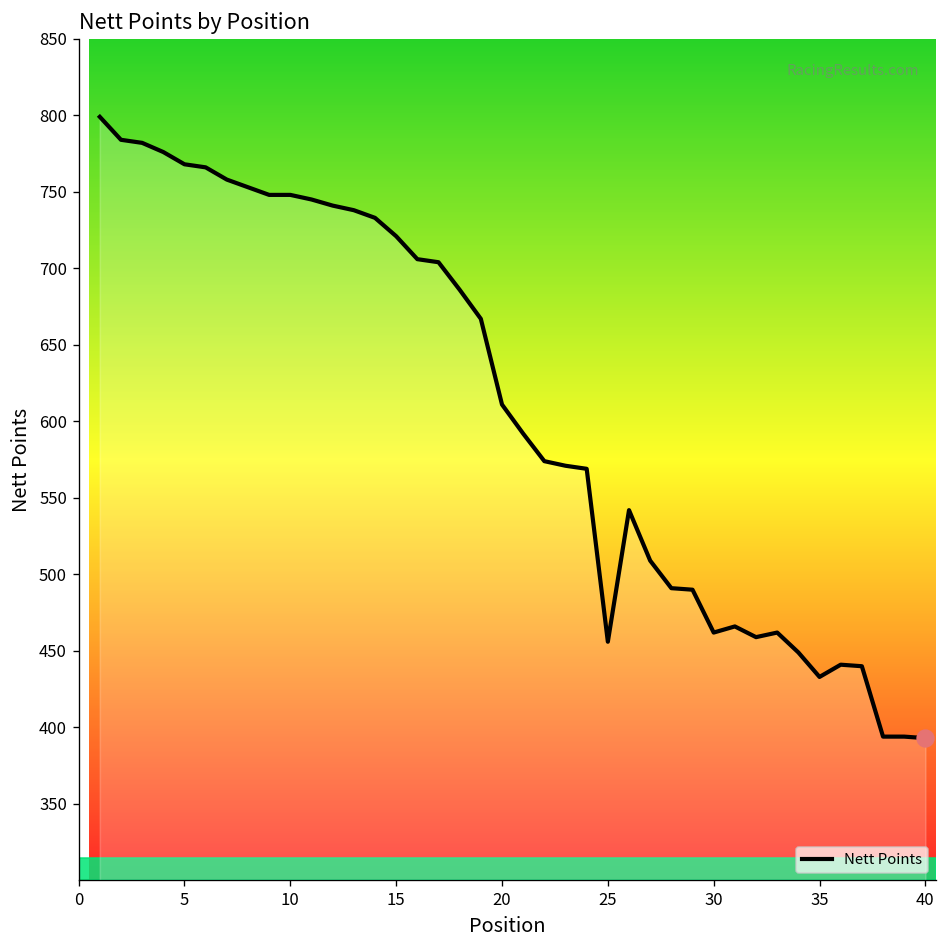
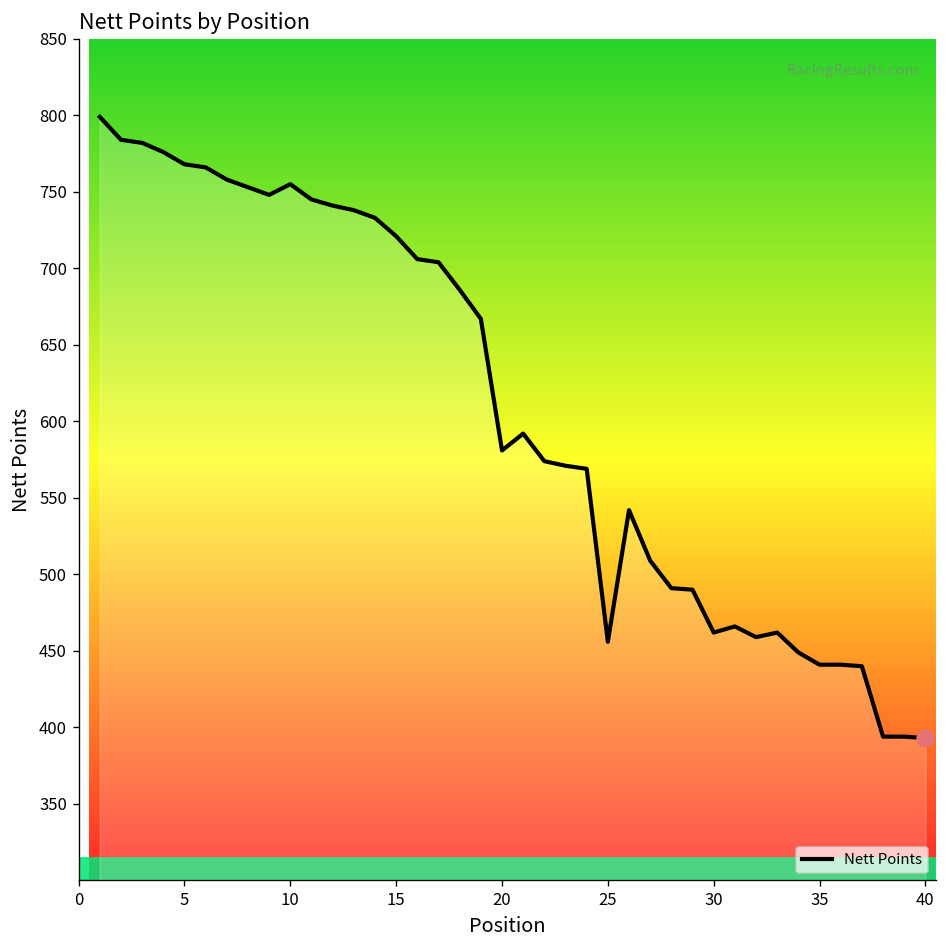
  {
    "Nett Points": {
      "5": 768,
-     "10": 748,
+     "10": 755,
      "15": 721,
-     "20": 611,
+     "20": 581,
      "25": 456,
      "30": 462,
-     "35": 433
+     "35": 441
    }
  }
